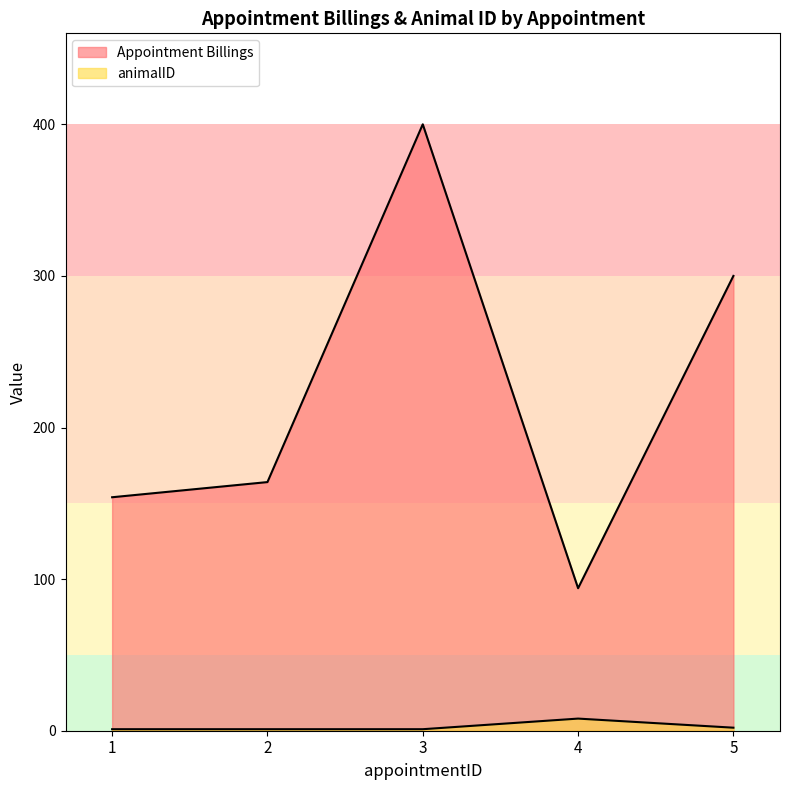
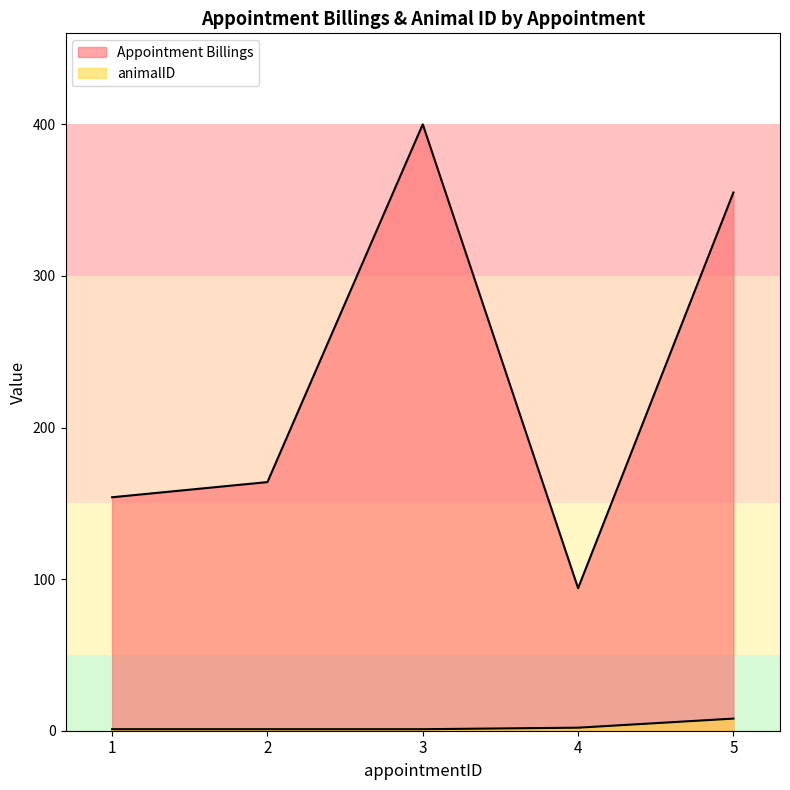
  {
    "Appointment Billings": {
      "1": 154,
      "2": 164,
      "3": 400,
      "4": 94,
-     "5": 300
+     "5": 355
    },
    "animalID": {
      "1": 1,
      "2": 1,
      "3": 1,
-     "4": 8,
-     "5": 2
+     "4": 2,
+     "5": 8
    }
  }
